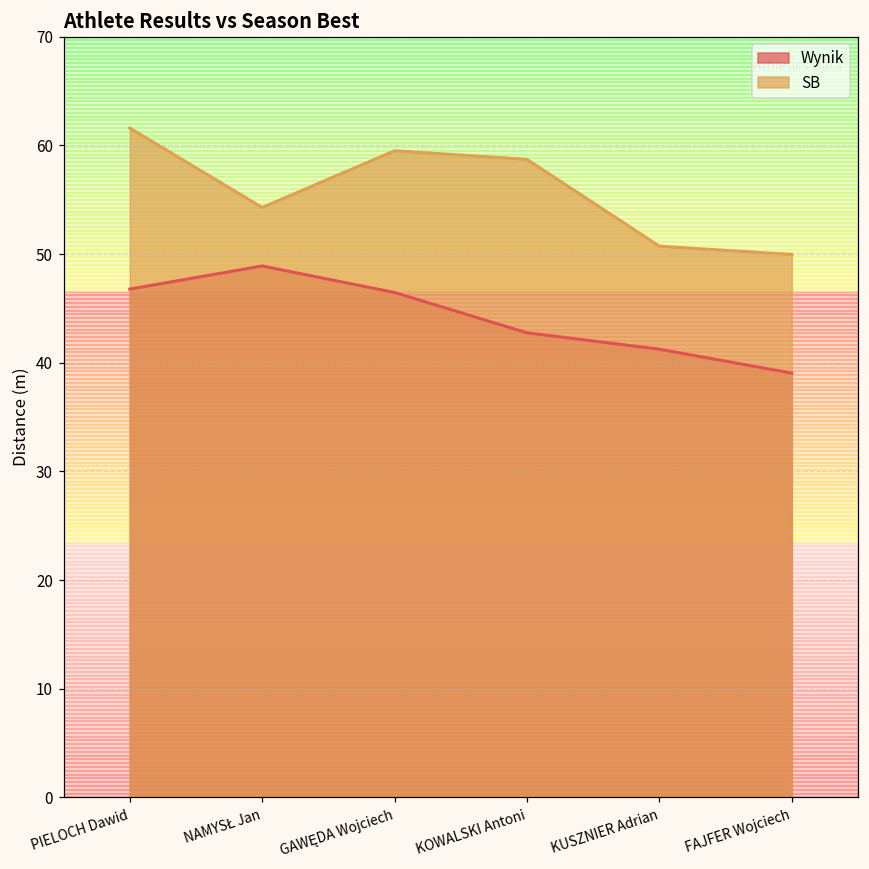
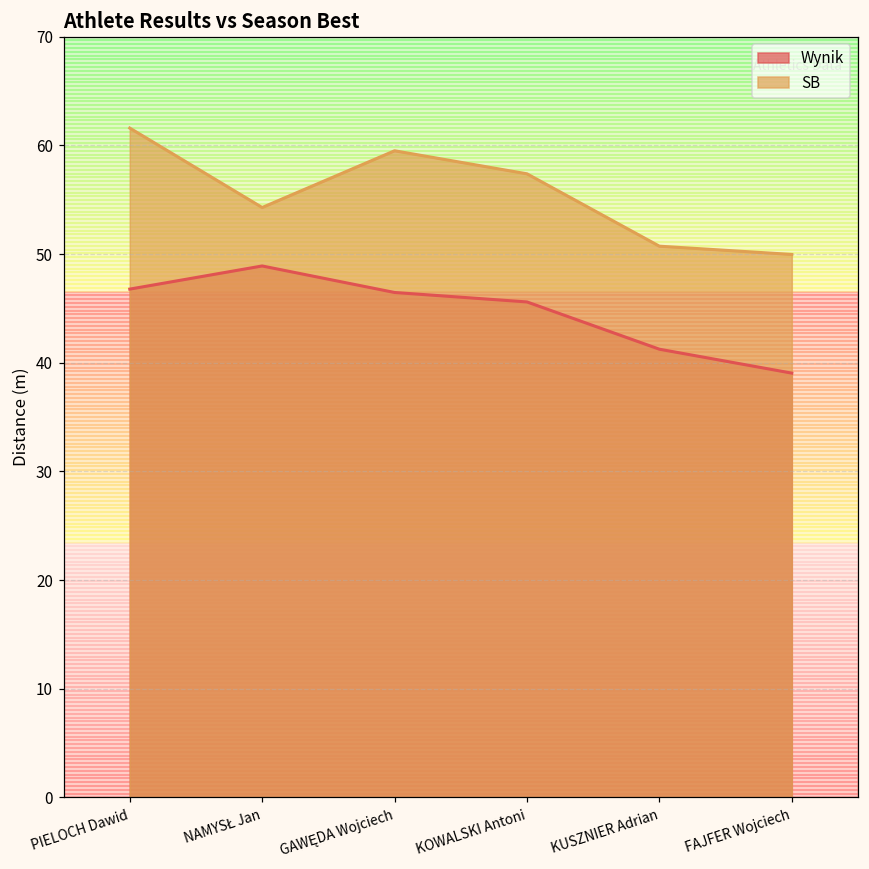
  {
    "Wynik": {
      "PIELOCH Dawid": 47,
      "NAMYSŁ Jan": 49,
      "GAWĘDA Wojciech": 46,
-     "KOWALSKI Antoni": 43,
+     "KOWALSKI Antoni": 46,
      "KUSZNIER Adrian": 41,
      "FAJFER Wojciech": 39
    },
    "SB": {
      "PIELOCH Dawid": 62,
      "NAMYSŁ Jan": 54,
      "GAWĘDA Wojciech": 60,
-     "KOWALSKI Antoni": 59,
+     "KOWALSKI Antoni": 57,
      "KUSZNIER Adrian": 51,
      "FAJFER Wojciech": 50
    }
  }
